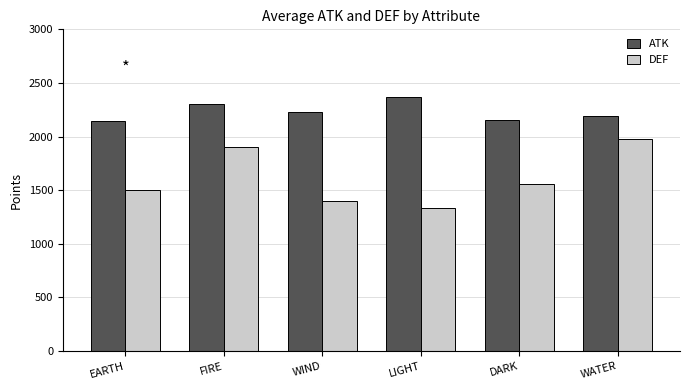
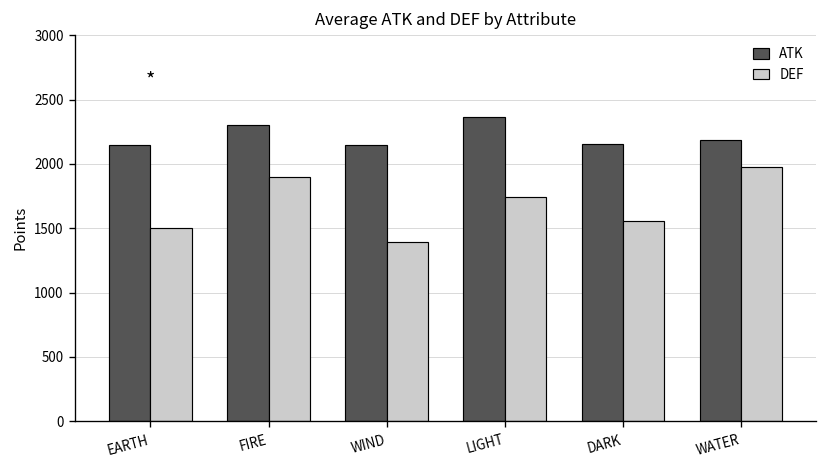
  {
    "ATK": {
      "EARTH": 2150,
      "FIRE": 2300,
-     "WIND": 2230,
+     "WIND": 2150,
      "LIGHT": 2370,
      "DARK": 2150,
      "WATER": 2190
    },
    "DEF": {
      "EARTH": 1500,
      "FIRE": 1900,
      "WIND": 1400,
-     "LIGHT": 1330,
+     "LIGHT": 1740,
      "DARK": 1560,
      "WATER": 1980
    }
  }
